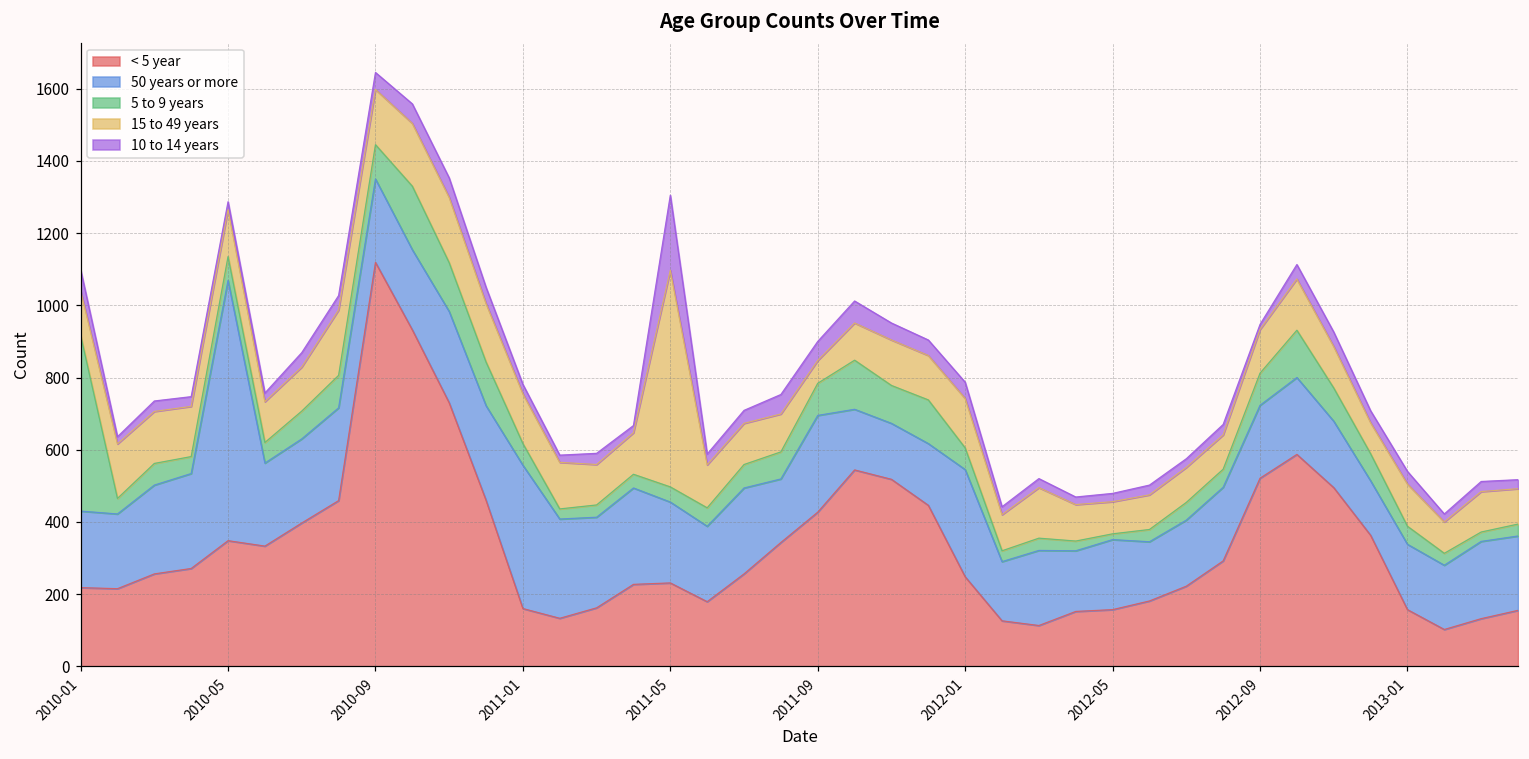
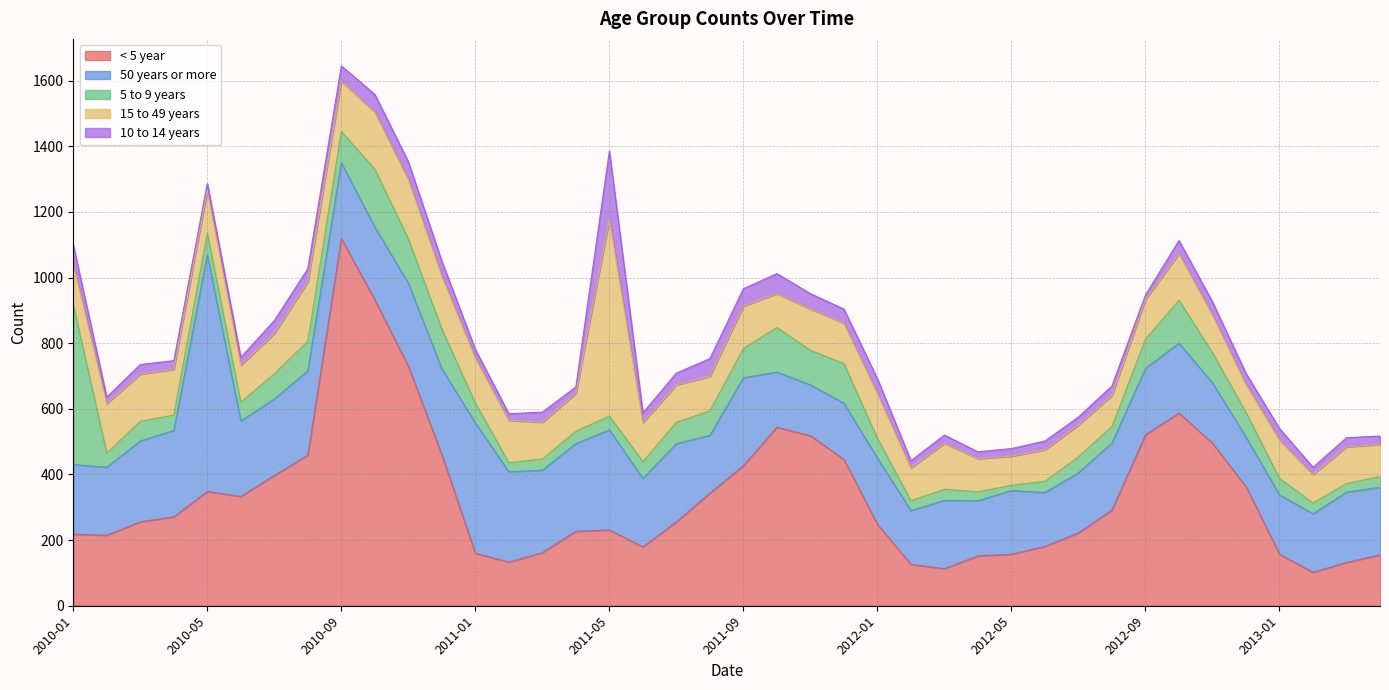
  {
    "< 5 year": {
      "2010-01": 220,
      "2010-05": 350,
      "2010-09": 1120,
      "2011-01": 160,
      "2011-05": 230,
      "2011-09": 430,
      "2012-01": 250,
      "2012-05": 160,
      "2012-09": 520,
      "2013-01": 160
    },
    "50 years or more": {
      "2010-01": 210,
      "2010-05": 720,
      "2010-09": 230,
      "2011-01": 400,
-     "2011-05": 220,
+     "2011-05": 310,
      "2011-09": 270,
-     "2012-01": 300,
+     "2012-01": 200,
      "2012-05": 190,
      "2012-09": 200,
      "2013-01": 180
    },
    "5 to 9 years": {
      "2010-01": 490,
      "2010-05": 70,
      "2010-09": 100,
      "2011-01": 60,
      "2011-05": 40,
      "2011-09": 90,
      "2012-01": 60,
      "2012-05": 20,
      "2012-09": 90,
      "2013-01": 50
    },
    "15 to 49 years": {
      "2010-01": 120,
      "2010-05": 130,
      "2010-09": 150,
      "2011-01": 140,
      "2011-05": 600,
-     "2011-09": 60,
+     "2011-09": 130,
      "2012-01": 140,
      "2012-05": 90,
      "2012-09": 120,
      "2013-01": 120
    },
    "10 to 14 years": {
      "2010-01": 60,
      "2010-05": 20,
      "2010-09": 50,
      "2011-01": 30,
      "2011-05": 210,
      "2011-09": 50,
      "2012-01": 50,
      "2012-05": 20,
      "2012-09": 10,
      "2013-01": 40
    }
  }
